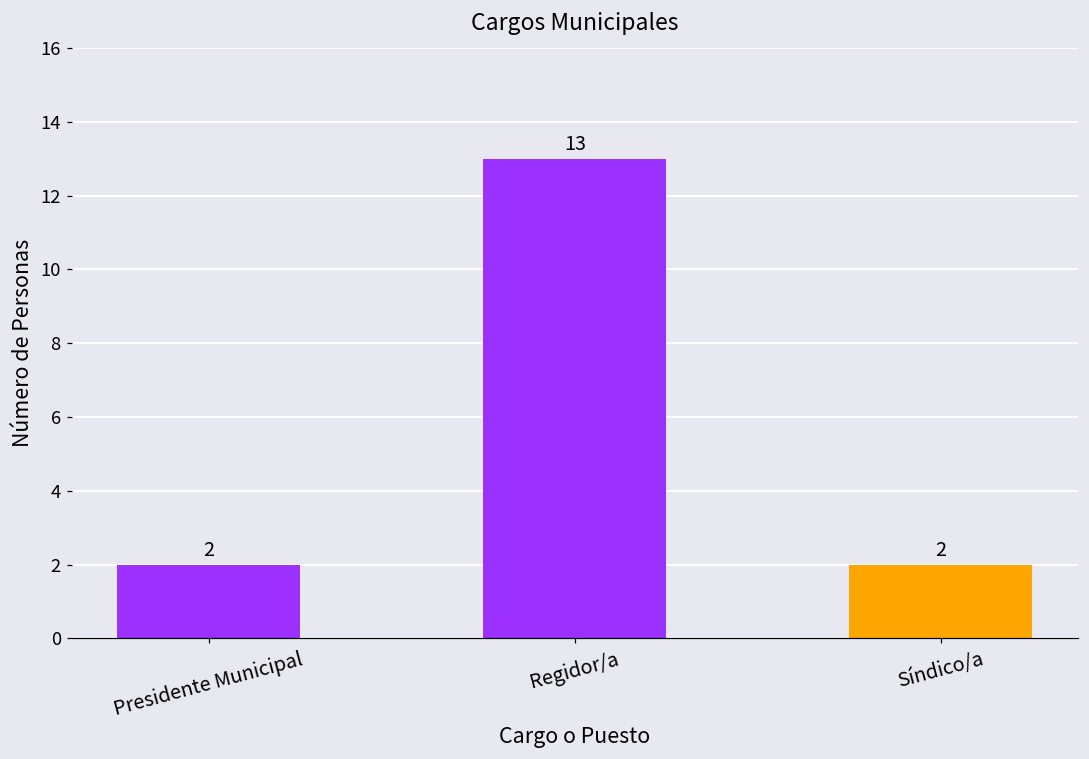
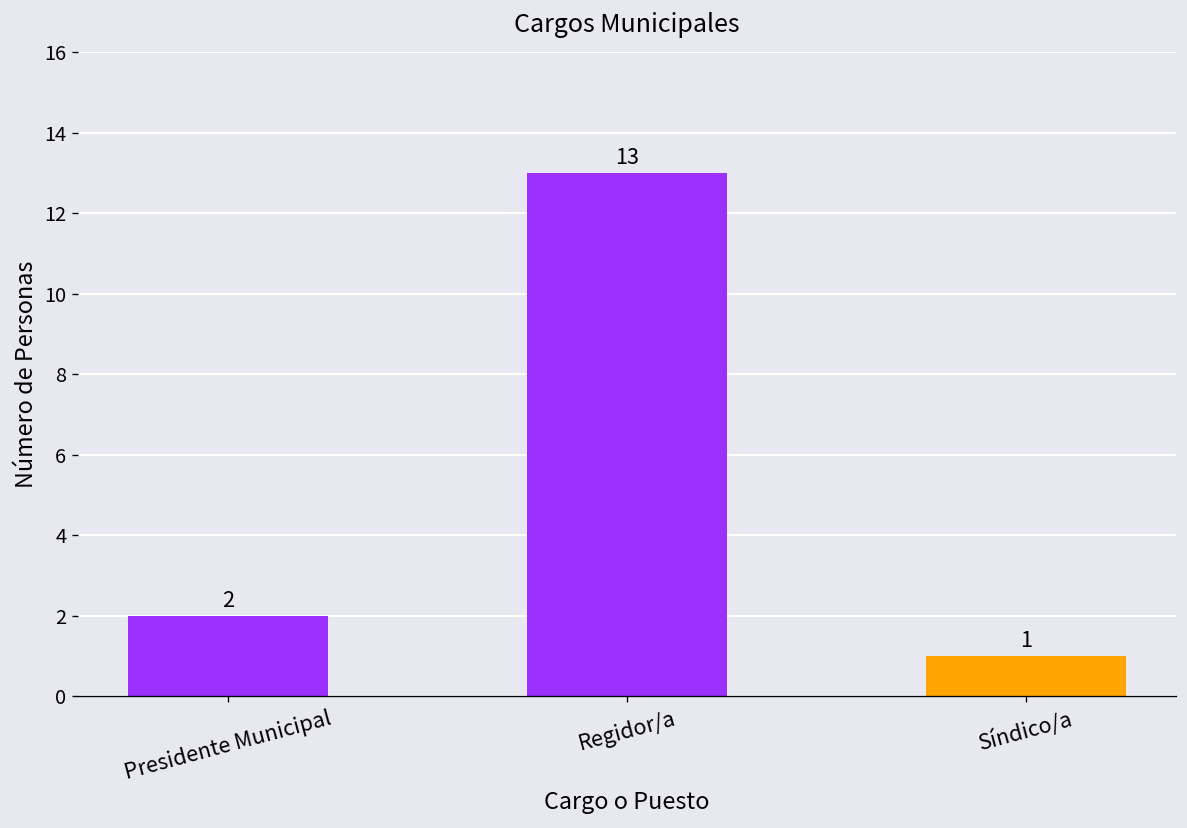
  {
    "Presidente Municipal": 2,
    "Regidor/a": 13,
-   "Síndico/a": 2
+   "Síndico/a": 1
  }
